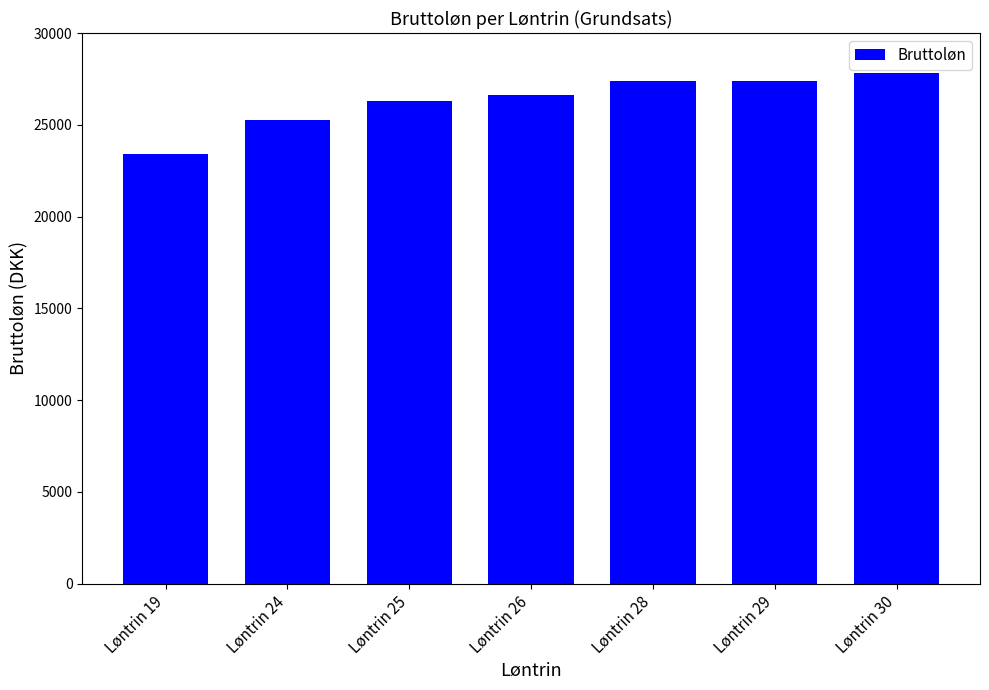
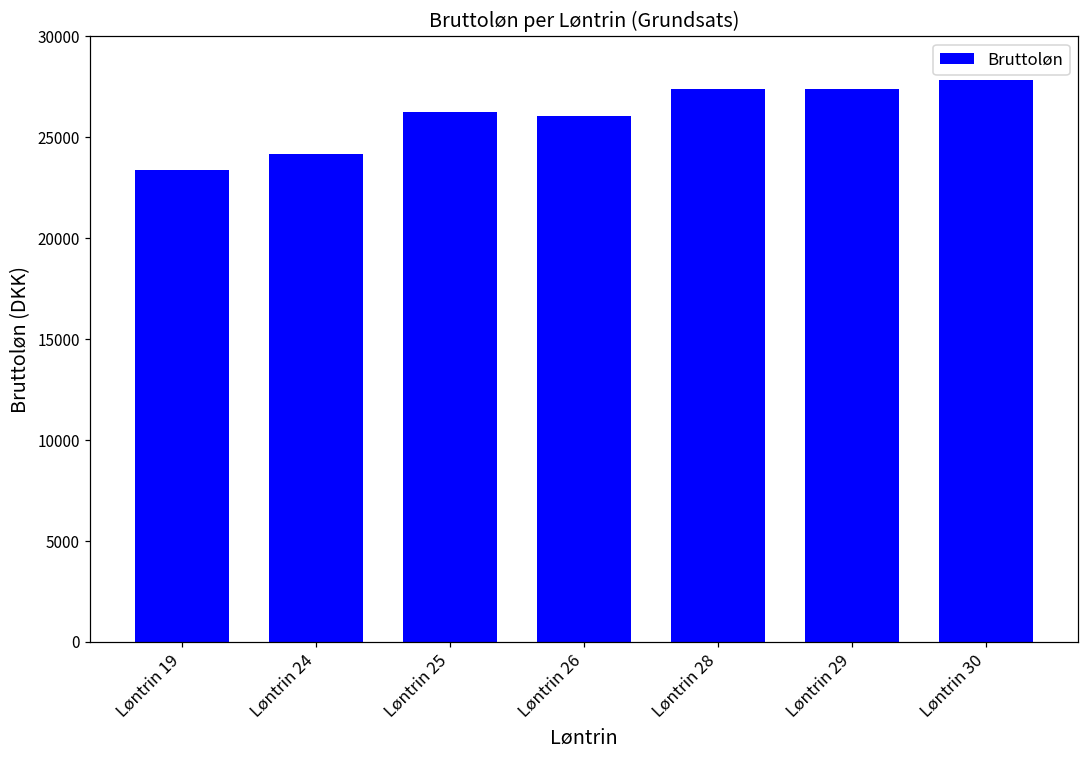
  {
    "Løntrin 19": 23400,
-   "Løntrin 24": 25200,
+   "Løntrin 24": 24200,
    "Løntrin 25": 26300,
-   "Løntrin 26": 26600,
+   "Løntrin 26": 26100,
    "Løntrin 28": 27400,
    "Løntrin 29": 27400,
    "Løntrin 30": 27800
  }
